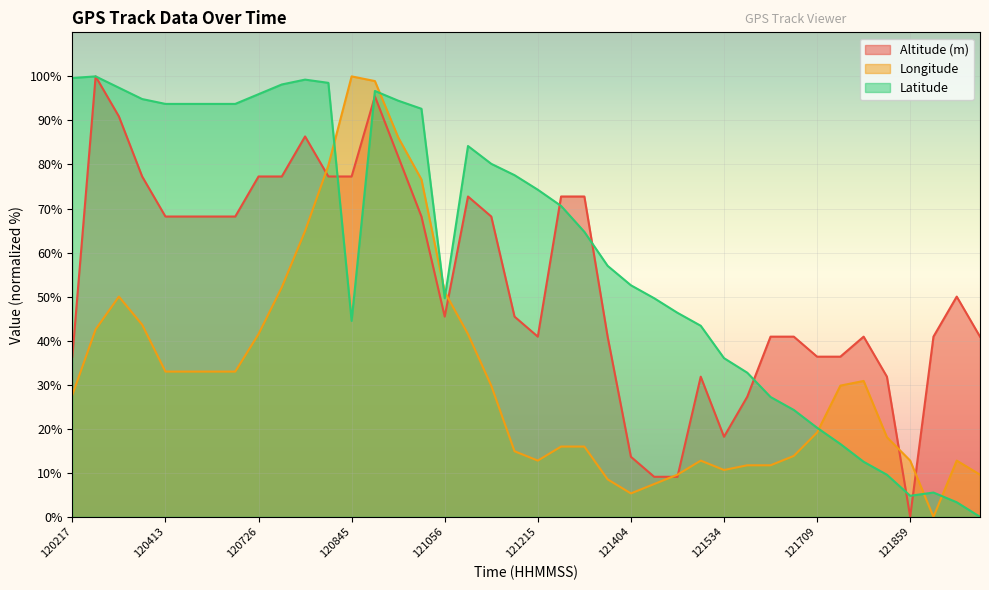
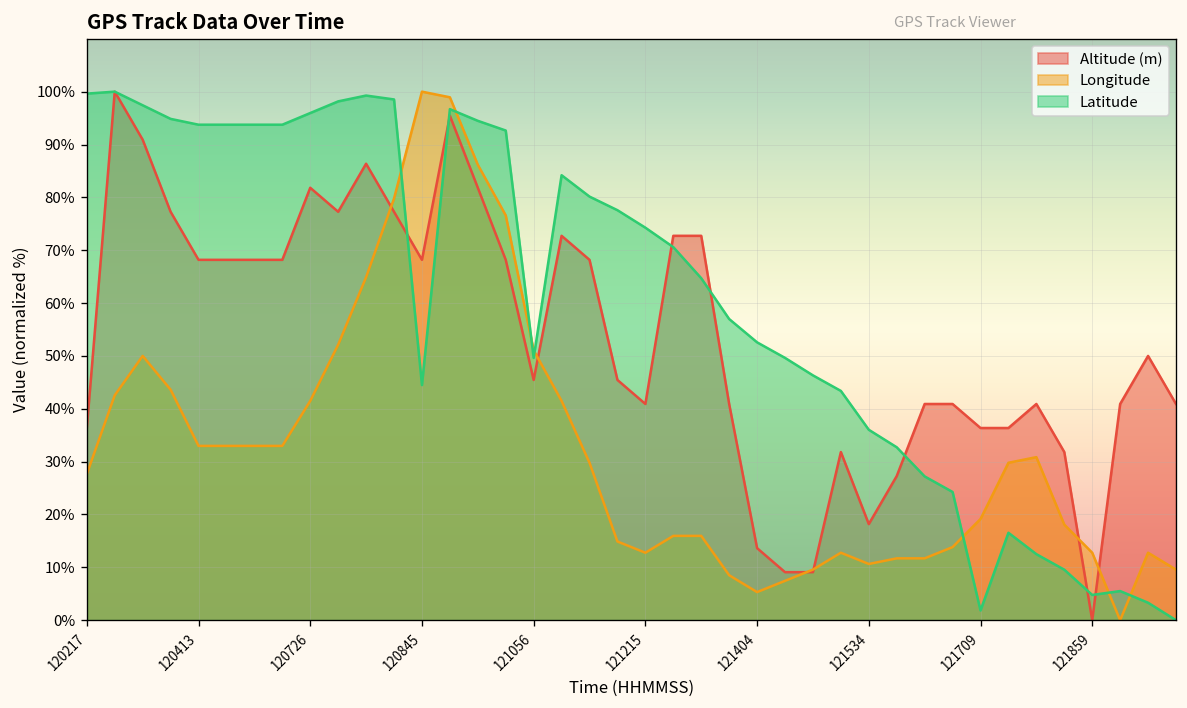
  {
    "Altitude (m)": {
      "120217": "36%",
      "120413": "68%",
-     "120726": "77%",
-     "120845": "77%",
+     "120726": "82%",
+     "120845": "68%",
      "121056": "45%",
      "121215": "41%",
      "121404": "14%",
      "121534": "18%",
      "121709": "36%",
      "121859": "0%"
    },
    "Longitude": {
      "120217": "28%",
      "120413": "33%",
      "120726": "41%",
      "120845": "100%",
      "121056": "51%",
      "121215": "13%",
      "121404": "5%",
      "121534": "11%",
      "121709": "19%",
      "121859": "13%"
    },
    "Latitude": {
      "120217": "100%",
      "120413": "94%",
      "120726": "96%",
      "120845": "44%",
      "121056": "50%",
      "121215": "74%",
      "121404": "53%",
      "121534": "36%",
-     "121709": "20%",
+     "121709": "2%",
      "121859": "5%"
    }
  }
